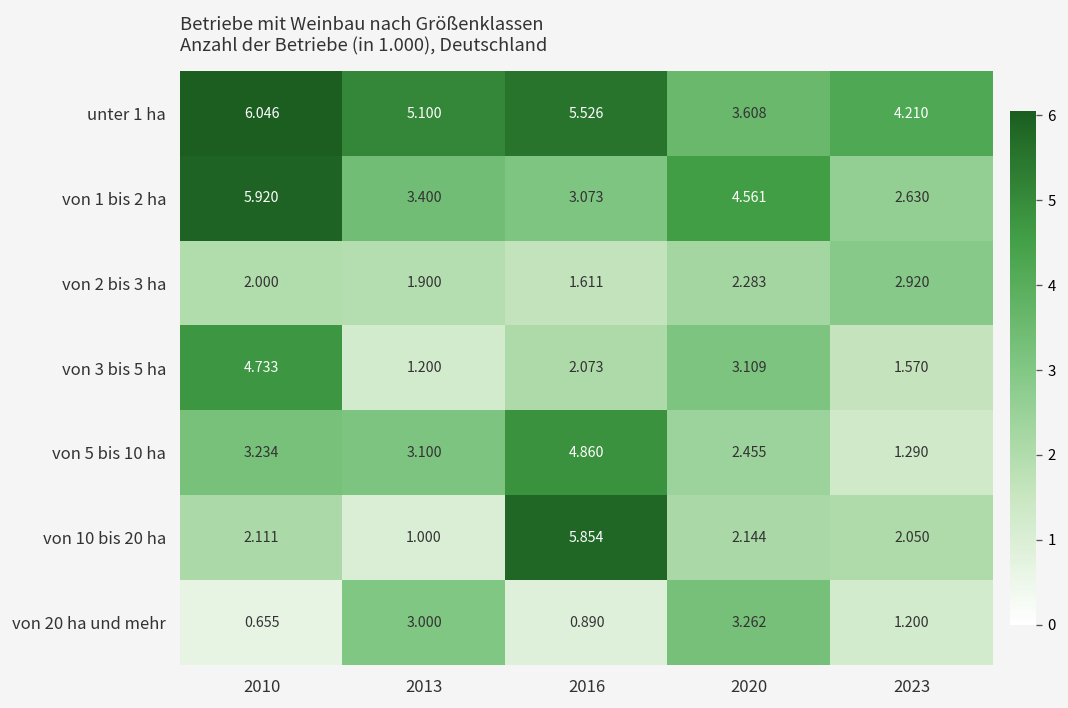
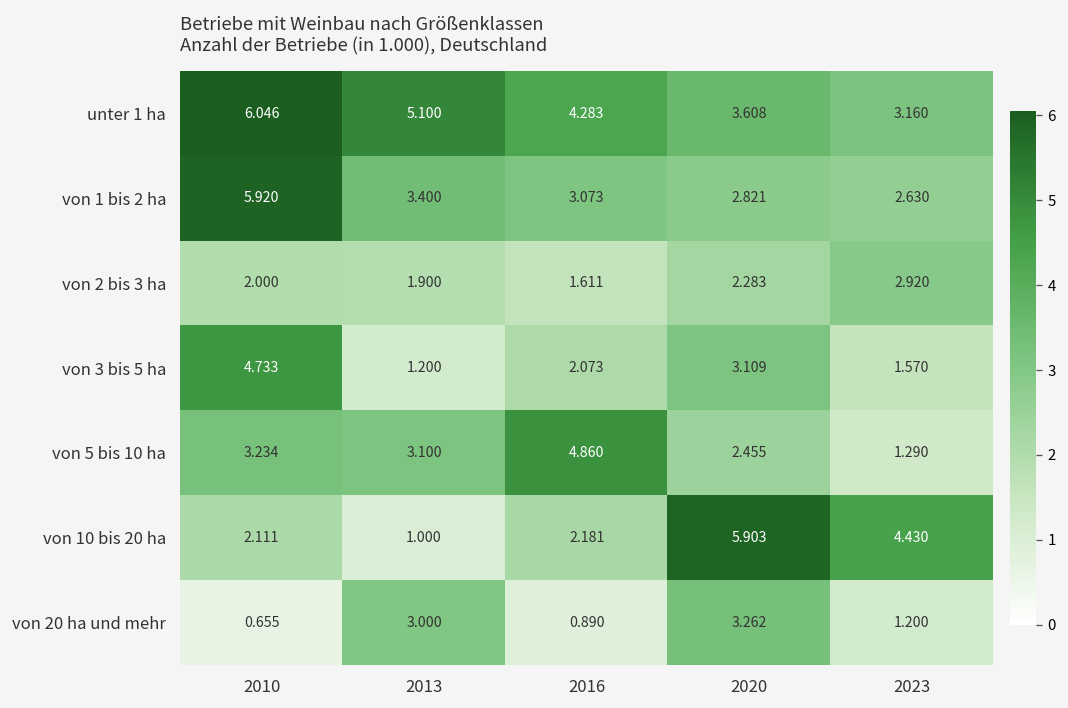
  {
    "unter 1 ha": {
      "2010": 6.046,
      "2013": 5.100,
-     "2016": 5.526,
+     "2016": 4.283,
      "2020": 3.608,
-     "2023": 4.210
+     "2023": 3.160
    },
    "von 1 bis 2 ha": {
      "2010": 5.920,
      "2013": 3.400,
      "2016": 3.073,
-     "2020": 4.561,
+     "2020": 2.821,
      "2023": 2.630
    },
    "von 2 bis 3 ha": {
      "2010": 2.000,
      "2013": 1.900,
      "2016": 1.611,
      "2020": 2.283,
      "2023": 2.920
    },
    "von 3 bis 5 ha": {
      "2010": 4.733,
      "2013": 1.200,
      "2016": 2.073,
      "2020": 3.109,
      "2023": 1.570
    },
    "von 5 bis 10 ha": {
      "2010": 3.234,
      "2013": 3.100,
      "2016": 4.860,
      "2020": 2.455,
      "2023": 1.290
    },
    "von 10 bis 20 ha": {
      "2010": 2.111,
      "2013": 1.000,
-     "2016": 5.854,
-     "2020": 2.144,
-     "2023": 2.050
+     "2016": 2.181,
+     "2020": 5.903,
+     "2023": 4.430
    },
    "von 20 ha und mehr": {
      "2010": 0.655,
      "2013": 3.000,
      "2016": 0.890,
      "2020": 3.262,
      "2023": 1.200
    }
  }
